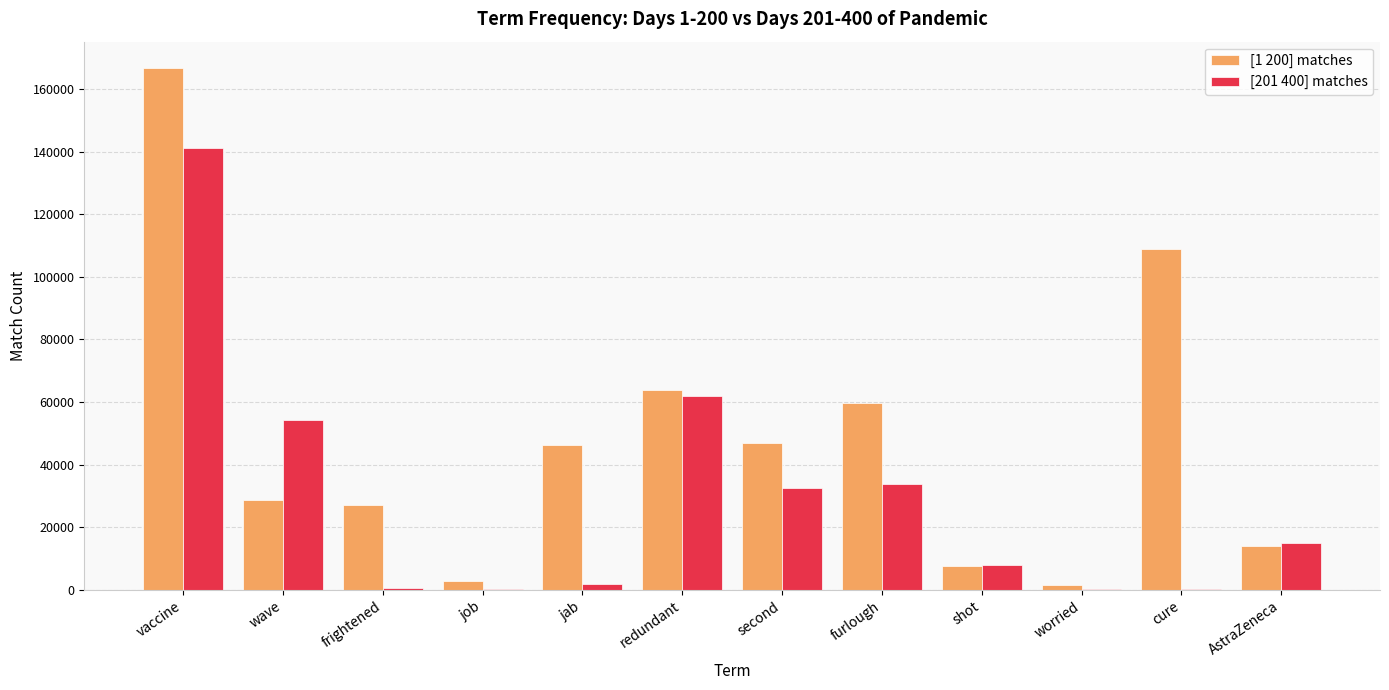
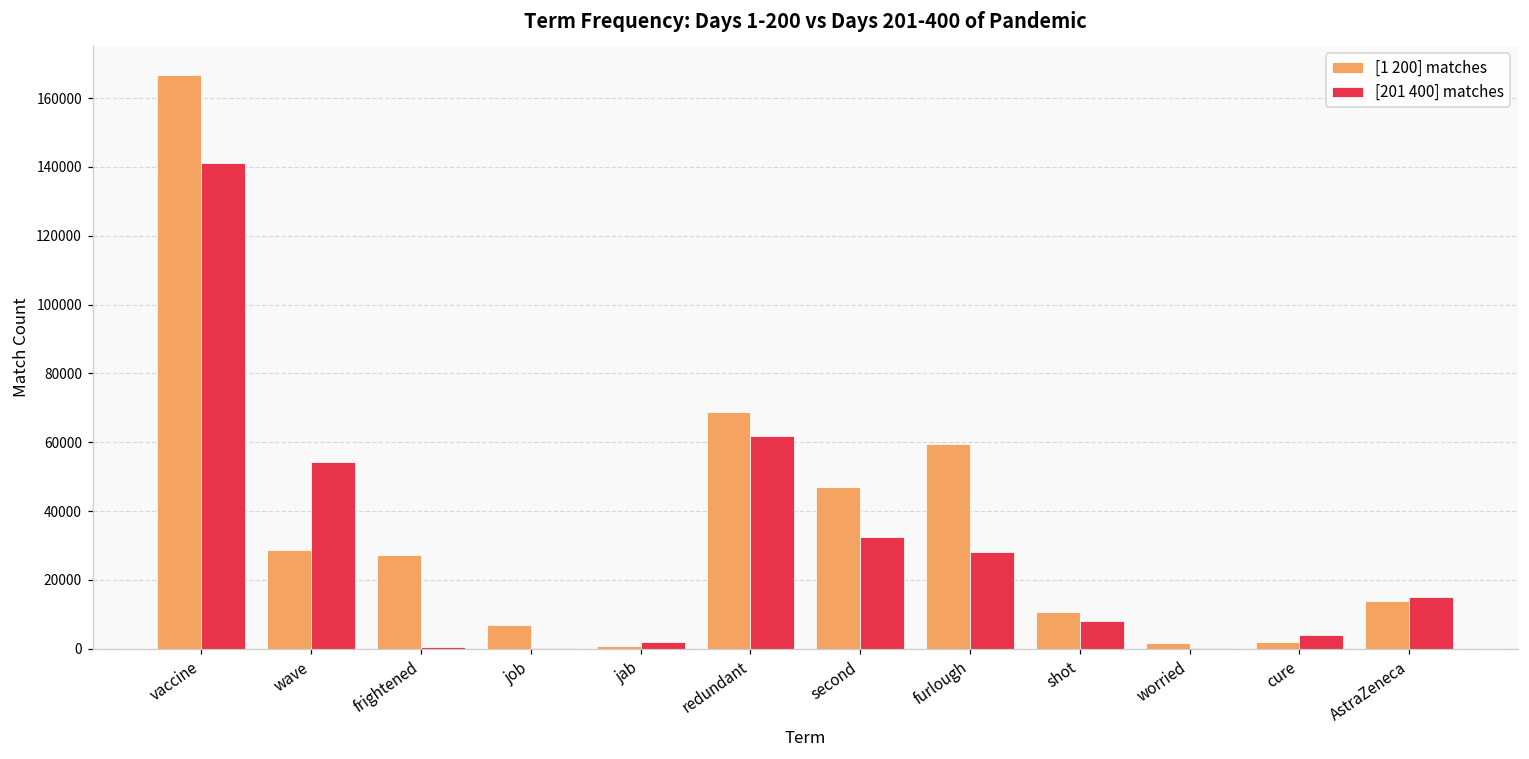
  {
    "[1 200] matches": {
      "vaccine": 167000,
      "wave": 29000,
      "frightened": 27000,
-     "job": 3000,
-     "jab": 46000,
-     "redundant": 64000,
+     "job": 7000,
+     "jab": 1000,
+     "redundant": 69000,
      "second": 47000,
      "furlough": 60000,
-     "shot": 8000,
+     "shot": 11000,
      "worried": 2000,
-     "cure": 109000,
+     "cure": 2000,
      "AstraZeneca": 14000
    },
    "[201 400] matches": {
      "vaccine": 141000,
      "wave": 54000,
      "jab": 2000,
      "redundant": 62000,
      "second": 32000,
-     "furlough": 34000,
+     "furlough": 28000,
      "shot": 8000,
-     "cure": 0,
+     "cure": 4000,
      "AstraZeneca": 15000
    }
  }
